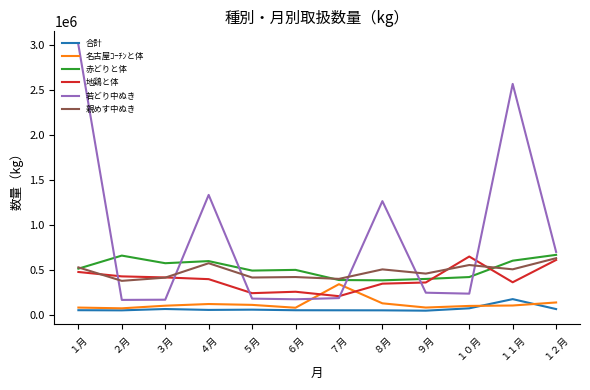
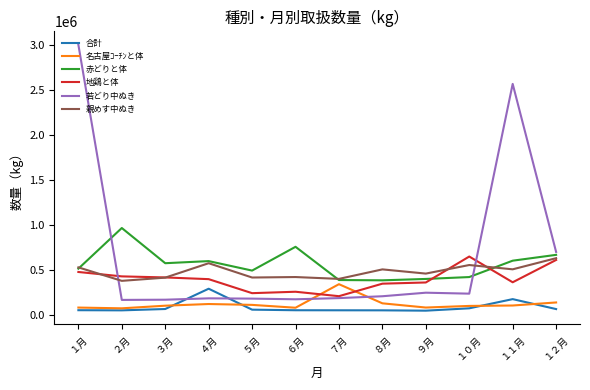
  {
    "合計": {
      "１月": 100000,
      "３月": 100000,
-     "４月": 100000,
+     "４月": 300000,
      "５月": 100000,
      "７月": 100000,
      "８月": 100000,
      "９月": 100000,
      "１１月": 200000,
      "１２月": 100000
    },
    "名古屋ｺｰﾁﾝと体": {
      "１月": 100000,
      "３月": 100000,
      "４月": 100000,
      "５月": 100000,
      "７月": 300000,
      "８月": 100000,
      "９月": 100000,
      "１１月": 100000,
      "１２月": 100000
    },
    "赤どりと体": {
-     "２月": 700000,
+     "２月": 1000000,
      "３月": 600000,
      "５月": 500000,
-     "６月": 500000,
+     "６月": 800000,
      "８月": 400000,
      "９月": 400000,
      "１０月": 400000,
      "１１月": 600000,
      "１２月": 700000
    },
    "地鶏と体": {
      "１月": 500000,
      "２月": 400000,
      "４月": 400000,
      "５月": 200000,
      "６月": 300000,
      "８月": 400000,
      "９月": 400000,
      "１０月": 700000,
      "１１月": 400000
    },
    "若どり中ぬき": {
      "１月": 3000000,
      "２月": 200000,
      "３月": 200000,
-     "４月": 1300000,
+     "４月": 200000,
      "５月": 200000,
      "６月": 200000,
-     "８月": 1300000,
+     "８月": 200000,
      "９月": 300000,
      "１０月": 200000,
      "１１月": 2600000,
      "１２月": 700000
    },
    "親めす中ぬき": {
      "２月": 400000,
      "５月": 400000,
      "６月": 400000,
      "８月": 500000,
      "９月": 500000,
      "１０月": 600000,
      "１１月": 500000
    }
  }
